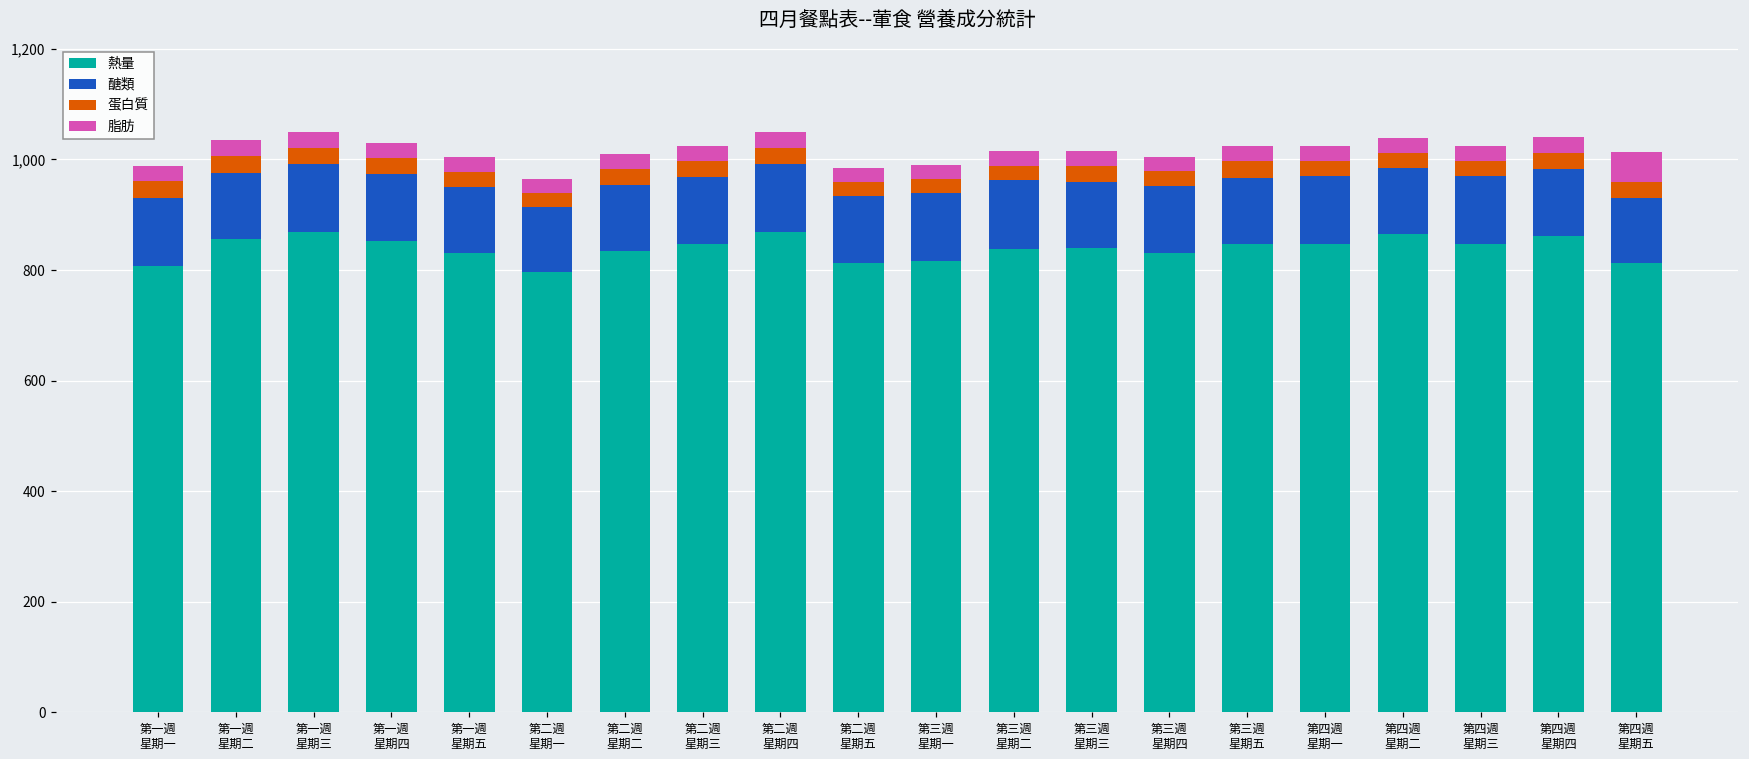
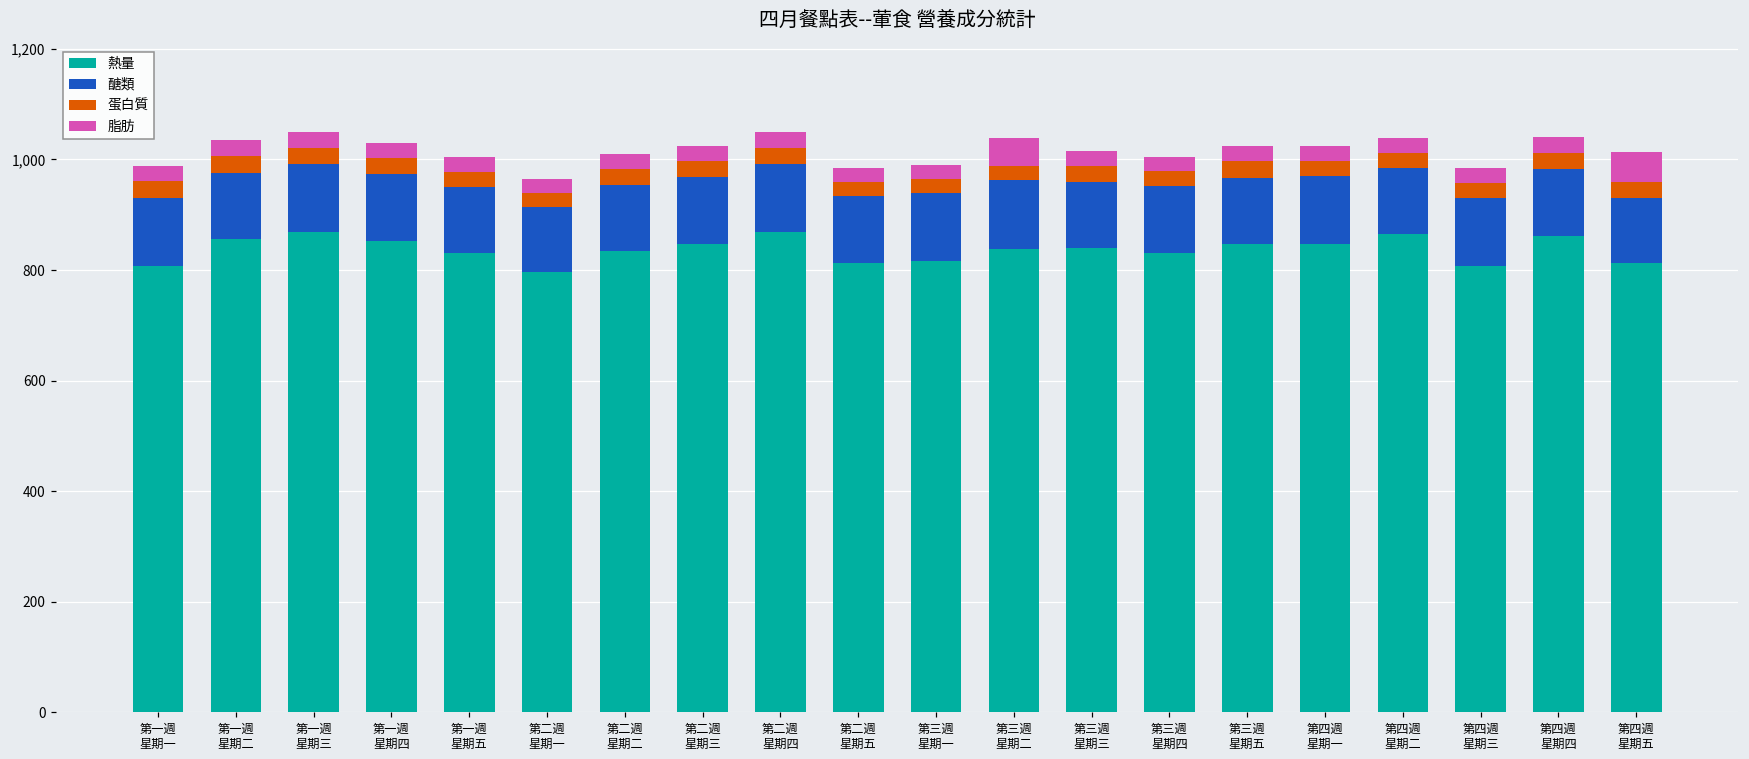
  {
    "熱量": {
      "第一週 星期一": 810,
      "第一週 星期二": 860,
      "第一週 星期三": 870,
      "第一週 星期四": 850,
      "第一週 星期五": 830,
      "第二週 星期一": 800,
      "第二週 星期二": 840,
      "第二週 星期三": 850,
      "第二週 星期四": 870,
      "第二週 星期五": 810,
      "第三週 星期一": 820,
      "第三週 星期二": 840,
      "第三週 星期三": 840,
      "第三週 星期四": 830,
      "第三週 星期五": 850,
      "第四週 星期一": 850,
      "第四週 星期二": 870,
-     "第四週 星期三": 850,
+     "第四週 星期三": 810,
      "第四週 星期四": 860,
      "第四週 星期五": 810
    },
    "醣類": {
      "第一週 星期一": 120,
      "第一週 星期二": 120,
      "第一週 星期三": 120,
      "第一週 星期四": 120,
      "第一週 星期五": 120,
      "第二週 星期一": 120,
      "第二週 星期二": 120,
      "第二週 星期三": 120,
      "第二週 星期四": 120,
      "第二週 星期五": 120,
      "第三週 星期一": 120,
      "第三週 星期二": 120,
      "第三週 星期三": 120,
      "第三週 星期四": 120,
      "第三週 星期五": 120,
      "第四週 星期一": 120,
      "第四週 星期二": 120,
      "第四週 星期三": 120,
      "第四週 星期四": 120,
      "第四週 星期五": 120
    },
    "蛋白質": {
      "第一週 星期一": 30,
      "第一週 星期二": 30,
      "第一週 星期三": 30,
      "第一週 星期四": 30,
      "第一週 星期五": 30,
      "第二週 星期一": 30,
      "第二週 星期二": 30,
      "第二週 星期三": 30,
      "第二週 星期四": 30,
      "第二週 星期五": 30,
      "第三週 星期一": 30,
      "第三週 星期二": 30,
      "第三週 星期三": 30,
      "第三週 星期四": 30,
      "第三週 星期五": 30,
      "第四週 星期一": 30,
      "第四週 星期二": 30,
      "第四週 星期三": 30,
      "第四週 星期四": 30,
      "第四週 星期五": 30
    },
    "脂肪": {
      "第一週 星期一": 30,
      "第一週 星期二": 30,
      "第一週 星期三": 30,
      "第一週 星期四": 30,
      "第一週 星期五": 30,
      "第二週 星期一": 30,
      "第二週 星期二": 30,
      "第二週 星期三": 30,
      "第二週 星期四": 30,
      "第二週 星期五": 30,
      "第三週 星期一": 30,
-     "第三週 星期二": 30,
+     "第三週 星期二": 50,
      "第三週 星期三": 30,
      "第三週 星期四": 30,
      "第三週 星期五": 30,
      "第四週 星期一": 30,
      "第四週 星期二": 30,
      "第四週 星期三": 30,
      "第四週 星期四": 30,
      "第四週 星期五": 50
    }
  }
